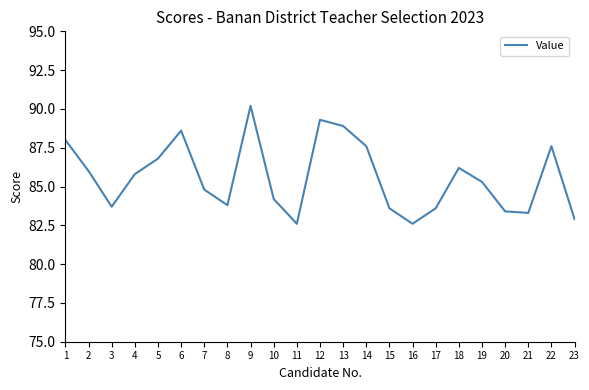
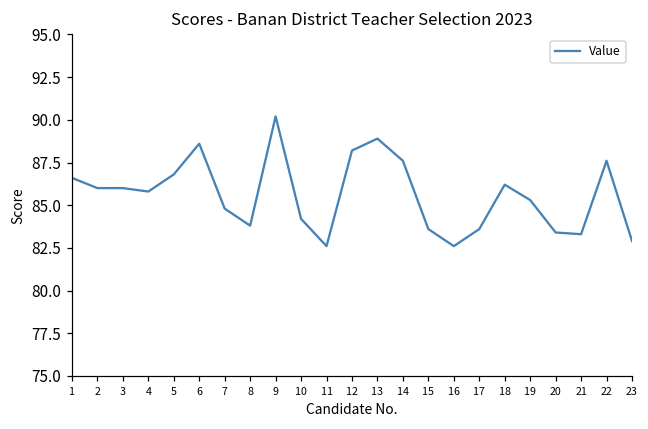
  {
-   "1": 88.0,
+   "1": 86.6,
    "2": 86.0,
-   "3": 83.7,
+   "3": 86.0,
    "4": 85.8,
    "5": 86.8,
    "6": 88.6,
    "7": 84.8,
    "8": 83.8,
    "9": 90.2,
    "10": 84.2,
    "11": 82.6,
-   "12": 89.3,
+   "12": 88.2,
    "13": 88.9,
    "14": 87.6,
    "15": 83.6,
    "16": 82.6,
    "17": 83.6,
    "18": 86.2,
    "19": 85.3,
    "20": 83.4,
    "21": 83.3,
    "22": 87.6,
    "23": 82.9
  }
